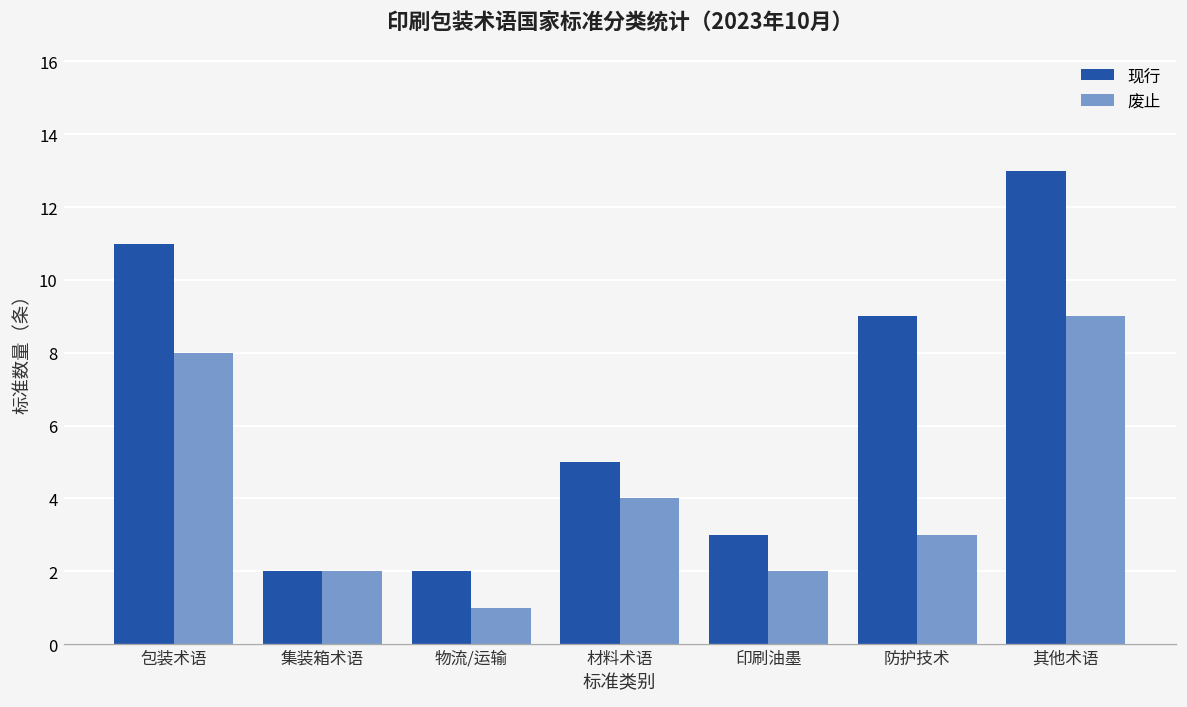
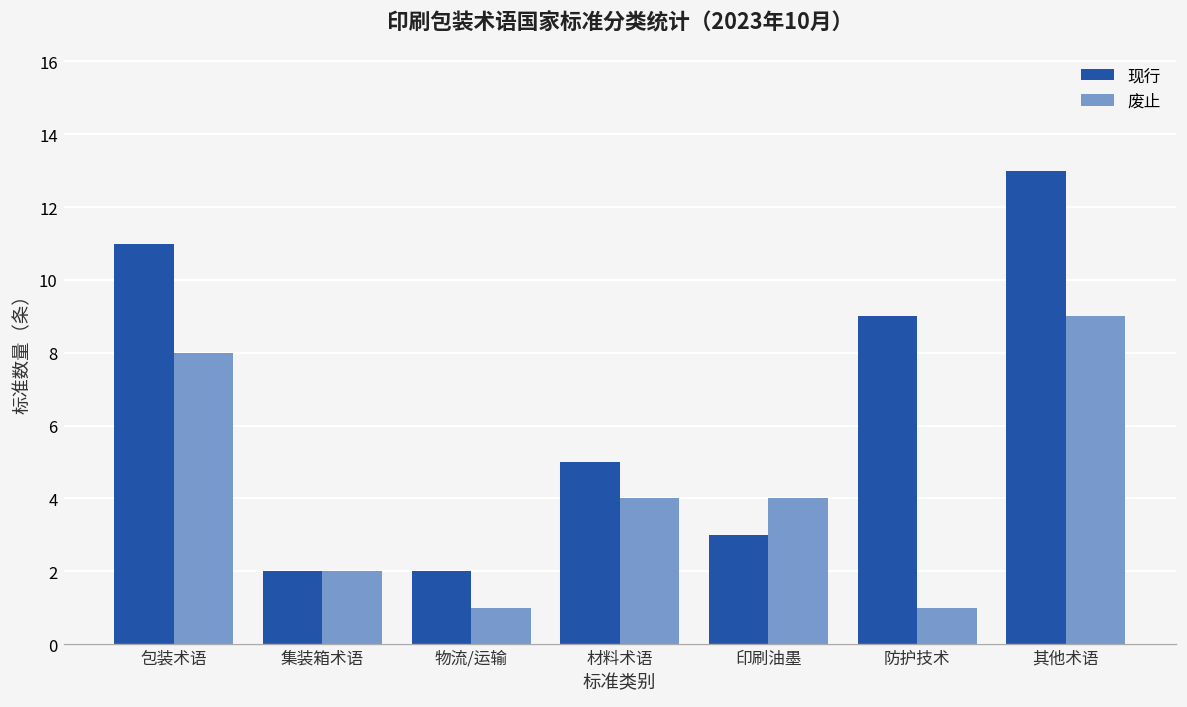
  {
    "现行": {
      "包装术语": 11,
      "集装箱术语": 2,
      "物流/运输": 2,
      "材料术语": 5,
      "印刷油墨": 3,
      "防护技术": 9,
      "其他术语": 13
    },
    "废止": {
      "包装术语": 8,
      "集装箱术语": 2,
      "物流/运输": 1,
      "材料术语": 4,
-     "印刷油墨": 2,
-     "防护技术": 3,
+     "印刷油墨": 4,
+     "防护技术": 1,
      "其他术语": 9
    }
  }
